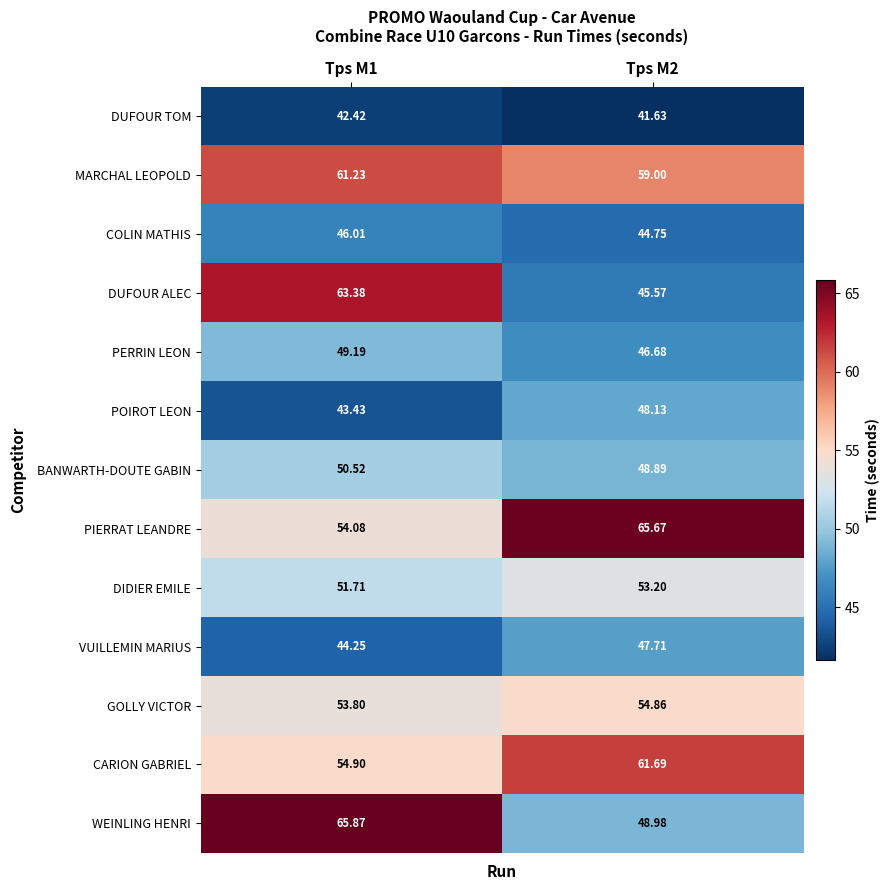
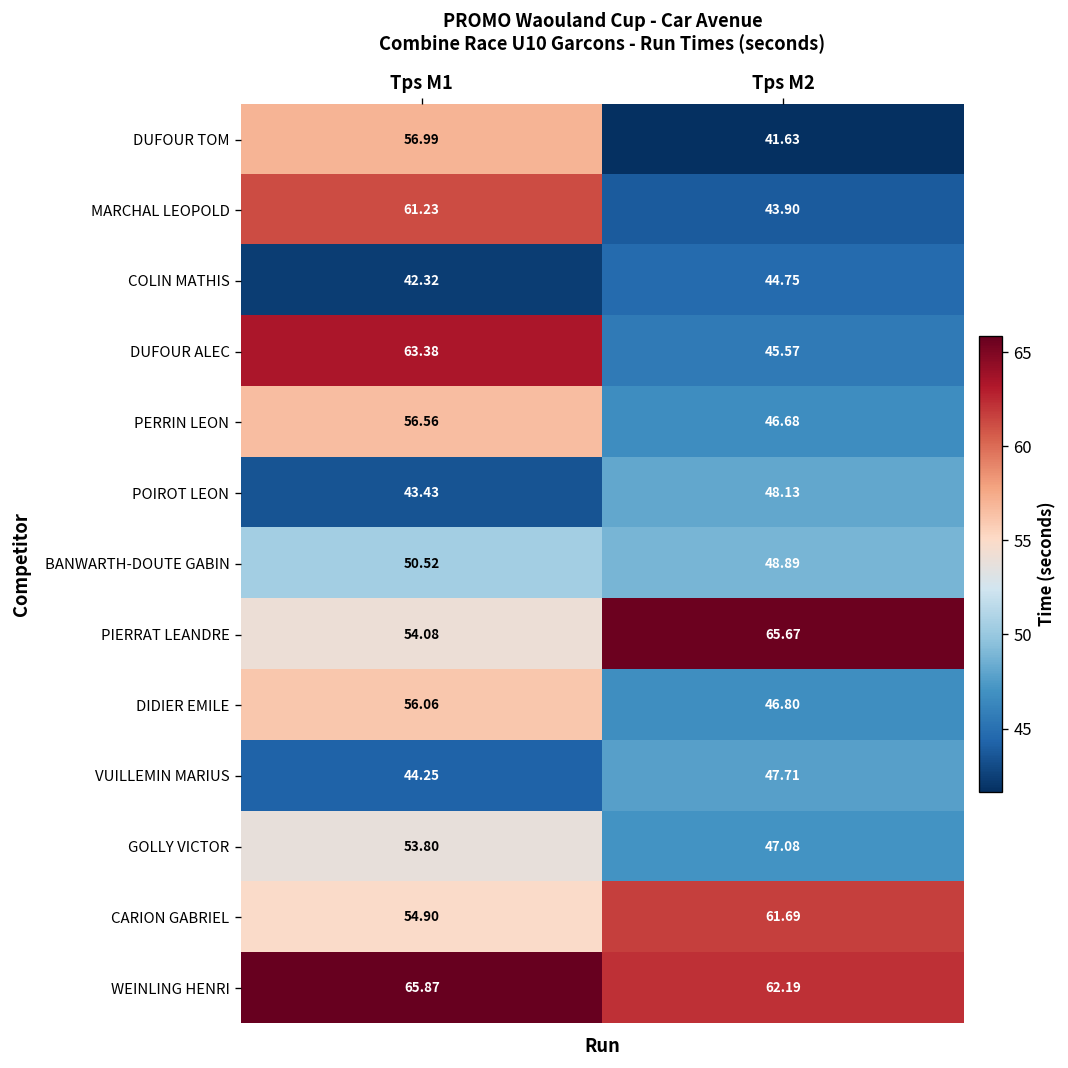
  {
    "DUFOUR TOM": {
-     "Tps M1": 42.42,
+     "Tps M1": 56.99,
      "Tps M2": 41.63
    },
    "MARCHAL LEOPOLD": {
      "Tps M1": 61.23,
-     "Tps M2": 59.00
+     "Tps M2": 43.90
    },
    "COLIN MATHIS": {
-     "Tps M1": 46.01,
+     "Tps M1": 42.32,
      "Tps M2": 44.75
    },
    "DUFOUR ALEC": {
      "Tps M1": 63.38,
      "Tps M2": 45.57
    },
    "PERRIN LEON": {
-     "Tps M1": 49.19,
+     "Tps M1": 56.56,
      "Tps M2": 46.68
    },
    "POIROT LEON": {
      "Tps M1": 43.43,
      "Tps M2": 48.13
    },
    "BANWARTH-DOUTE GABIN": {
      "Tps M1": 50.52,
      "Tps M2": 48.89
    },
    "PIERRAT LEANDRE": {
      "Tps M1": 54.08,
      "Tps M2": 65.67
    },
    "DIDIER EMILE": {
-     "Tps M1": 51.71,
-     "Tps M2": 53.20
+     "Tps M1": 56.06,
+     "Tps M2": 46.80
    },
    "VUILLEMIN MARIUS": {
      "Tps M1": 44.25,
      "Tps M2": 47.71
    },
    "GOLLY VICTOR": {
      "Tps M1": 53.80,
-     "Tps M2": 54.86
+     "Tps M2": 47.08
    },
    "CARION GABRIEL": {
      "Tps M1": 54.90,
      "Tps M2": 61.69
    },
    "WEINLING HENRI": {
      "Tps M1": 65.87,
-     "Tps M2": 48.98
+     "Tps M2": 62.19
    }
  }
